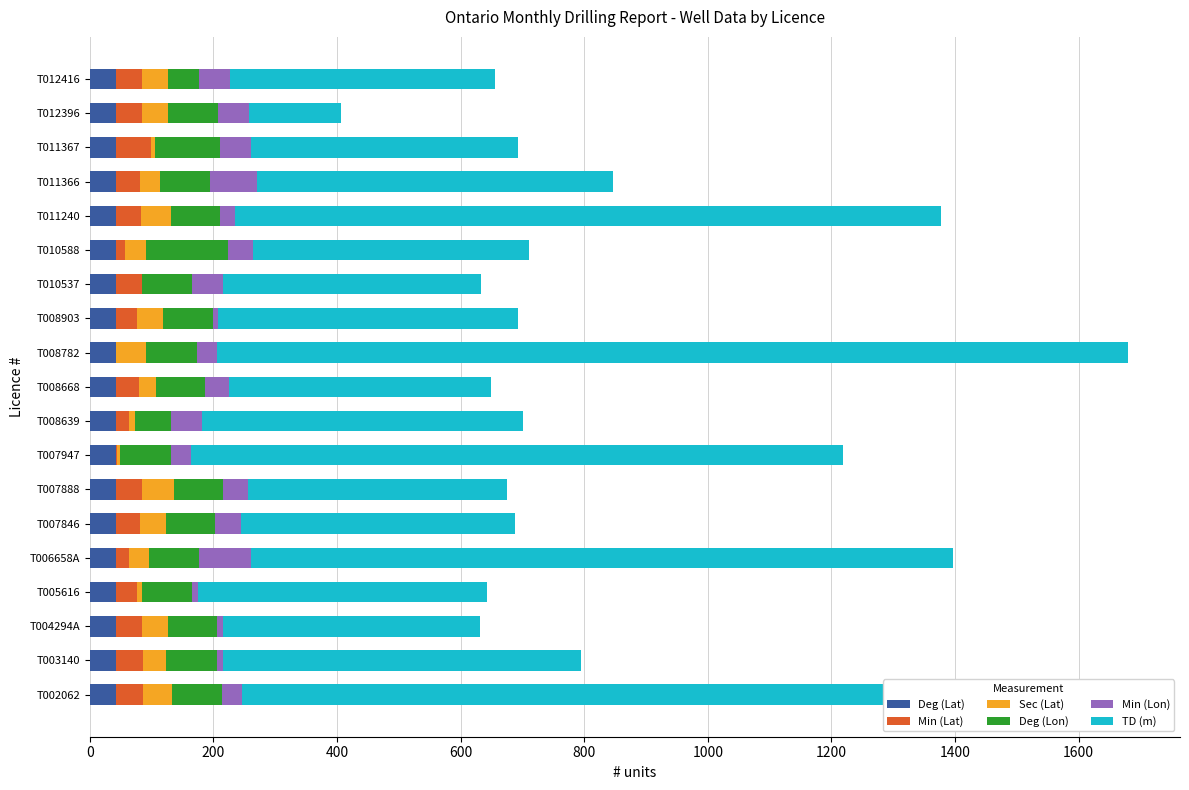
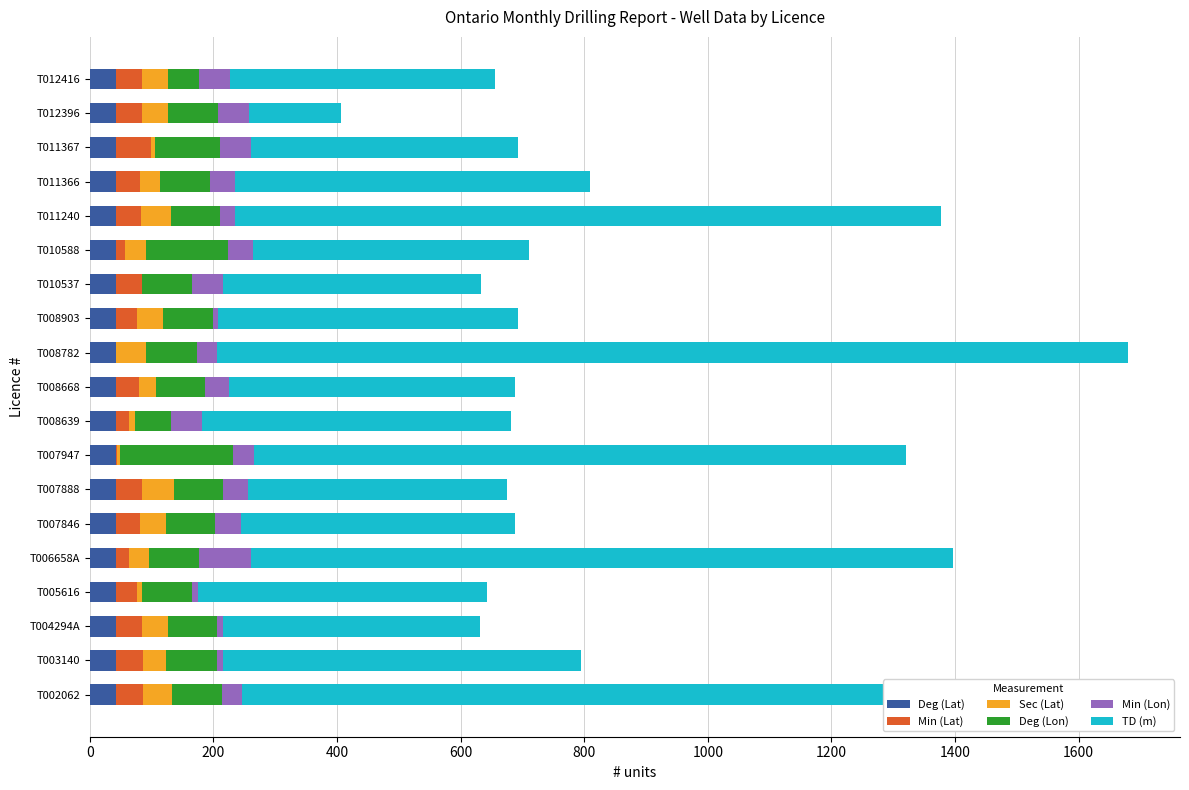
  {
    "Deg (Lat)": {
      "T012416": 40,
      "T012396": 40,
      "T011367": 40,
      "T011366": 40,
      "T011240": 40,
      "T010588": 40,
      "T010537": 40,
      "T008903": 40,
      "T008782": 40,
      "T008668": 40,
      "T008639": 40,
      "T007947": 40,
      "T007888": 40,
      "T007846": 40,
      "T006658A": 40,
      "T005616": 40,
      "T004294A": 40,
      "T003140": 40,
      "T002062": 40
    },
    "Min (Lat)": {
      "T012416": 40,
      "T012396": 40,
      "T011367": 60,
      "T011366": 40,
      "T011240": 40,
      "T010588": 20,
      "T010537": 40,
      "T008903": 40,
      "T008782": 0,
      "T008668": 40,
      "T008639": 20,
      "T007888": 40,
      "T007846": 40,
      "T006658A": 20,
      "T005616": 40,
      "T004294A": 40,
      "T003140": 40,
      "T002062": 40
    },
    "Sec (Lat)": {
      "T012416": 40,
      "T012396": 40,
      "T011367": 10,
      "T011366": 30,
      "T011240": 50,
      "T010588": 30,
      "T010537": 0,
      "T008903": 40,
      "T008782": 50,
      "T008668": 30,
      "T008639": 10,
      "T007947": 10,
      "T007888": 50,
      "T007846": 40,
      "T006658A": 30,
      "T005616": 10,
      "T004294A": 40,
      "T003140": 40,
      "T002062": 50
    },
    "Deg (Lon)": {
      "T012416": 50,
      "T012396": 80,
      "T011367": 110,
      "T011366": 80,
      "T011240": 80,
      "T010588": 130,
      "T010537": 80,
      "T008903": 80,
      "T008782": 80,
      "T008668": 80,
      "T008639": 60,
-     "T007947": 80,
+     "T007947": 180,
      "T007888": 80,
      "T007846": 80,
      "T006658A": 80,
      "T005616": 80,
      "T004294A": 80,
      "T003140": 80,
      "T002062": 80
    },
    "Min (Lon)": {
      "T012416": 50,
      "T012396": 50,
      "T011367": 50,
-     "T011366": 80,
+     "T011366": 40,
      "T011240": 20,
      "T010588": 40,
      "T010537": 50,
      "T008903": 10,
      "T008782": 30,
      "T008668": 40,
      "T008639": 50,
      "T007947": 30,
      "T007888": 40,
      "T007846": 40,
      "T006658A": 80,
      "T005616": 10,
      "T004294A": 10,
      "T003140": 10,
      "T002062": 30
    },
    "TD (m)": {
      "T012416": 430,
      "T012396": 150,
      "T011367": 430,
      "T011366": 580,
      "T011240": 1140,
      "T010588": 450,
      "T010537": 420,
      "T008903": 490,
      "T008782": 1480,
-     "T008668": 420,
-     "T008639": 520,
+     "T008668": 460,
+     "T008639": 500,
      "T007947": 1060,
      "T007888": 420,
      "T007846": 440,
      "T006658A": 1140,
      "T005616": 470,
      "T004294A": 420,
      "T003140": 580
    }
  }
